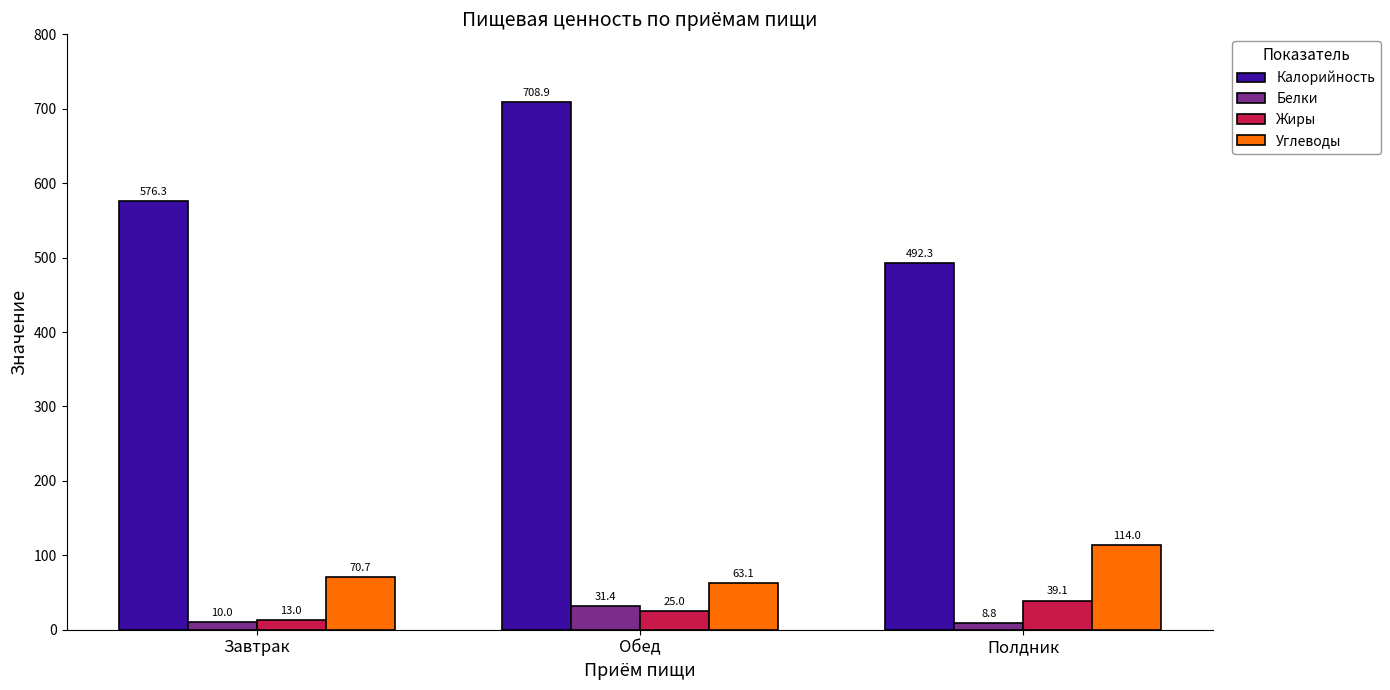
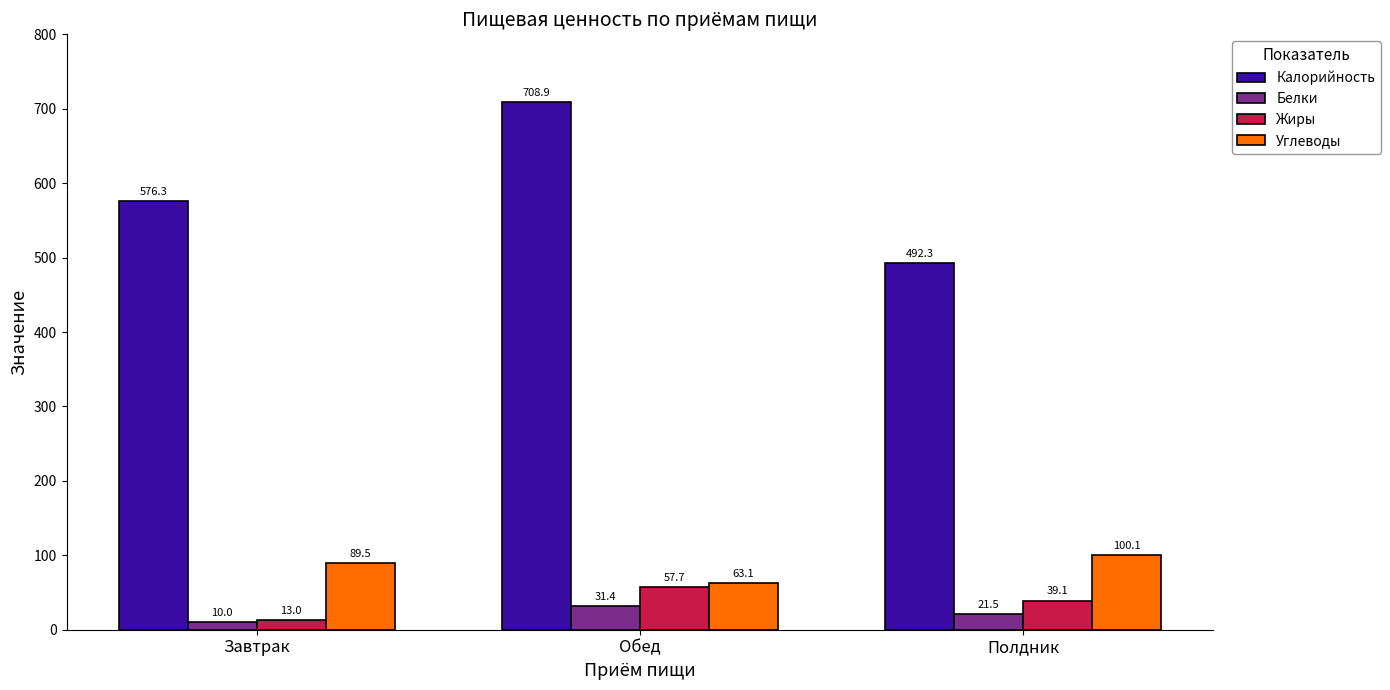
  {
    "Калорийность": {
      "Завтрак": 576.3,
      "Обед": 708.9,
      "Полдник": 492.3
    },
    "Белки": {
      "Завтрак": 10.0,
      "Обед": 31.4,
-     "Полдник": 8.8
+     "Полдник": 21.5
    },
    "Жиры": {
      "Завтрак": 13.0,
-     "Обед": 25.0,
+     "Обед": 57.7,
      "Полдник": 39.1
    },
    "Углеводы": {
-     "Завтрак": 70.7,
+     "Завтрак": 89.5,
      "Обед": 63.1,
-     "Полдник": 114.0
+     "Полдник": 100.1
    }
  }
